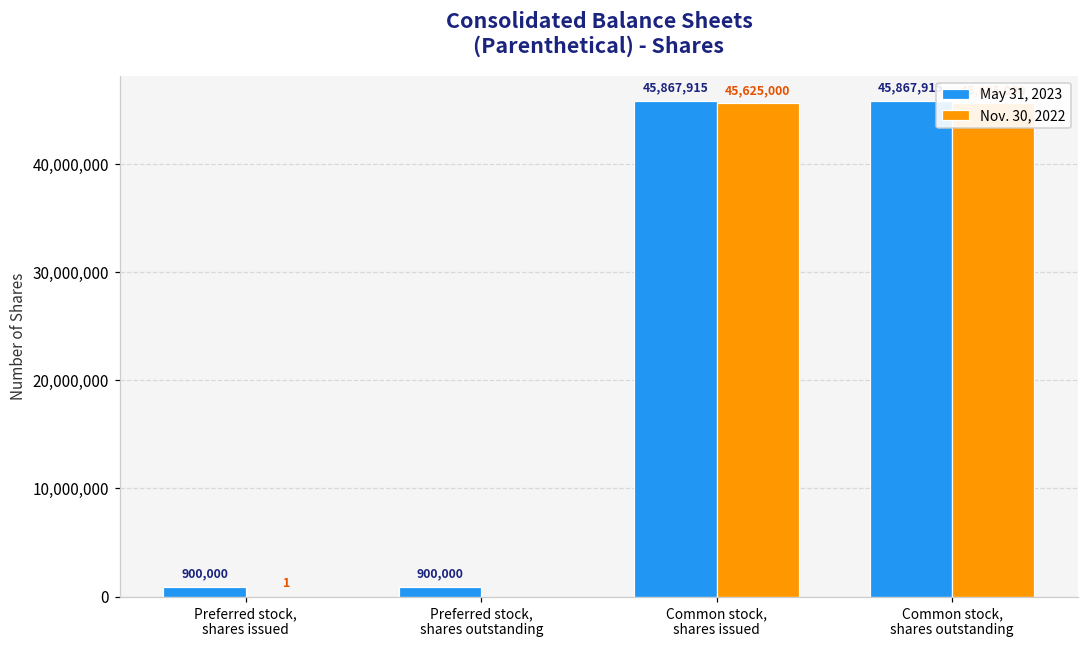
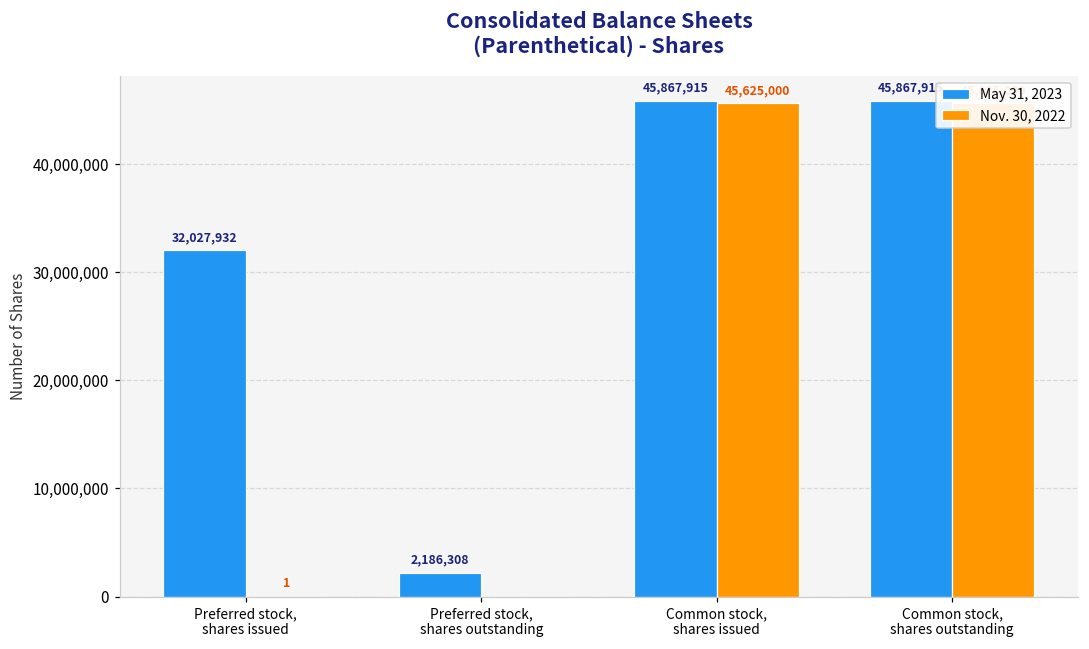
  {
    "May 31, 2023": {
-     "Preferred stock, shares issued": "900,000",
-     "Preferred stock, shares outstanding": "900,000",
+     "Preferred stock, shares issued": "32,027,932",
+     "Preferred stock, shares outstanding": "2,186,308",
      "Common stock, shares issued": "45,867,915"
    },
    "Nov. 30, 2022": {
      "Preferred stock, shares issued": "1",
      "Common stock, shares issued": "45,625,000"
    }
  }
